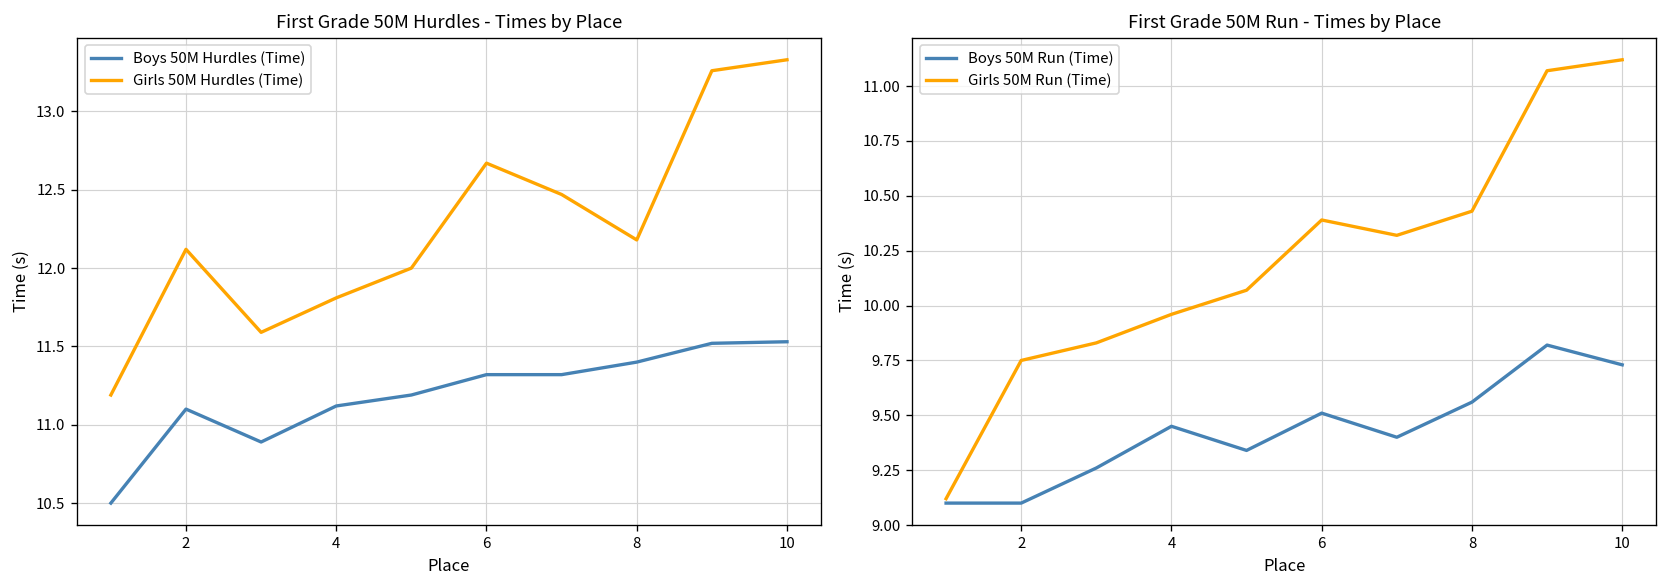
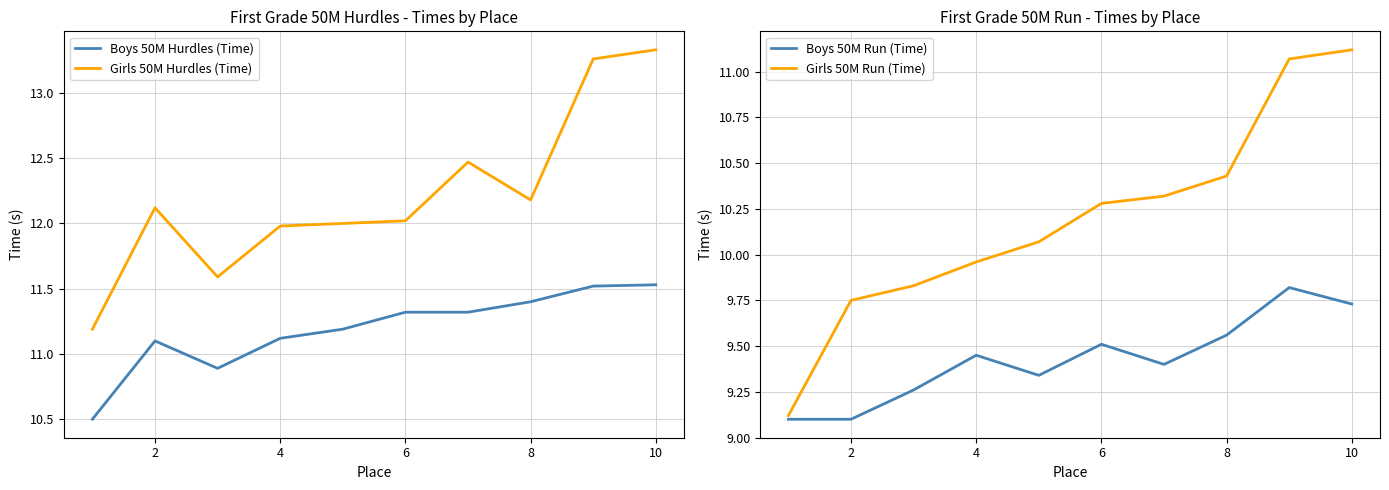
  {
    "First Grade 50M Hurdles - Times by Place": {
      "Boys 50M Hurdles (Time)": {
        "2": 11.10,
        "4": 11.12,
        "6": 11.32,
        "8": 11.40,
        "10": 11.53
      },
      "Girls 50M Hurdles (Time)": {
        "2": 12.12,
-       "4": 11.81,
-       "6": 12.67,
+       "4": 11.98,
+       "6": 12.02,
        "8": 12.18,
        "10": 13.33
      }
    },
    "First Grade 50M Run - Times by Place": {
      "Boys 50M Run (Time)": {
        "2": 9.10,
        "4": 9.45,
        "6": 9.51,
        "8": 9.56,
        "10": 9.73
      },
      "Girls 50M Run (Time)": {
        "2": 9.75,
        "4": 9.96,
-       "6": 10.39,
+       "6": 10.28,
        "8": 10.43,
        "10": 11.12
      }
    }
  }
